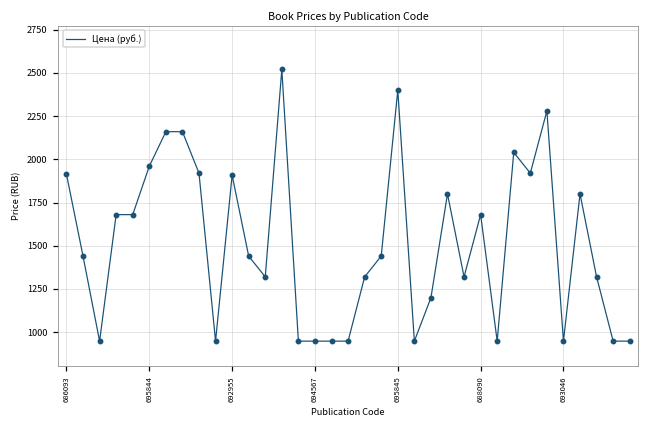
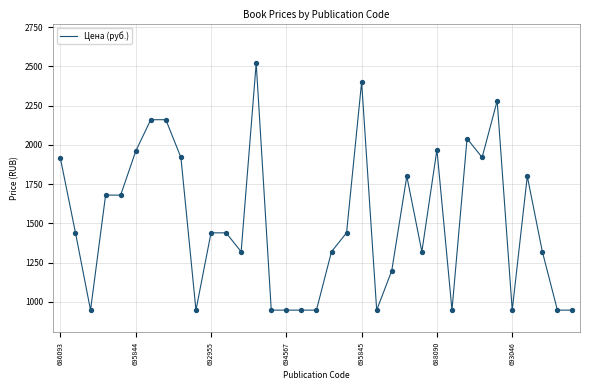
  {
    "686093": 1910,
    "695844": 1960,
-   "692955": 1910,
+   "692955": 1440,
    "694567": 950,
    "695845": 2400,
-   "688090": 1680,
+   "688090": 1970,
    "693046": 950
  }
